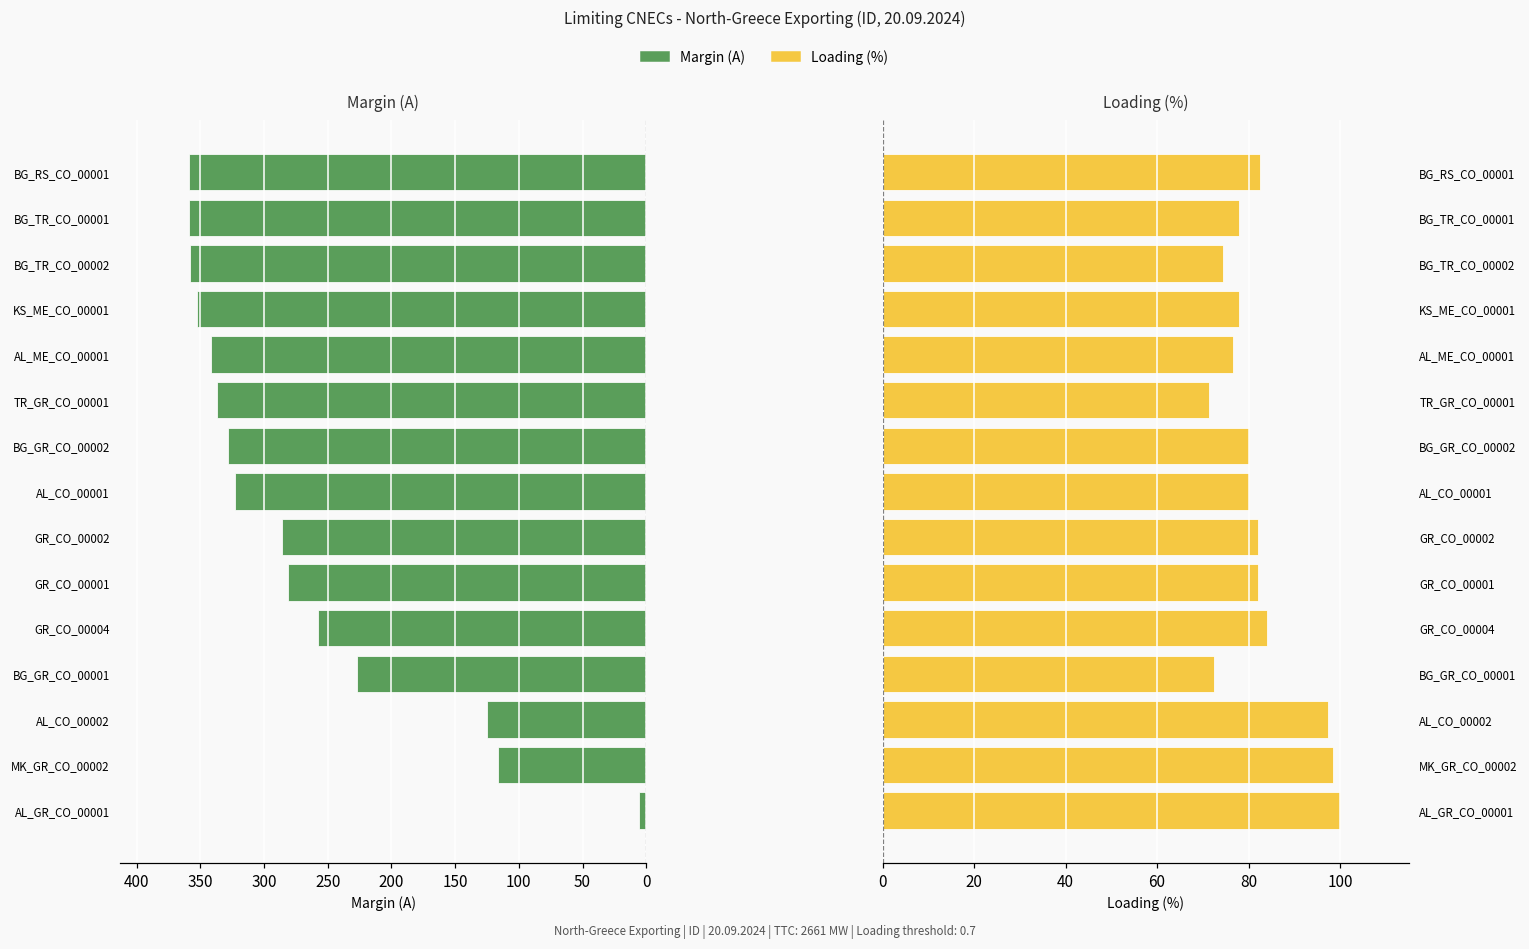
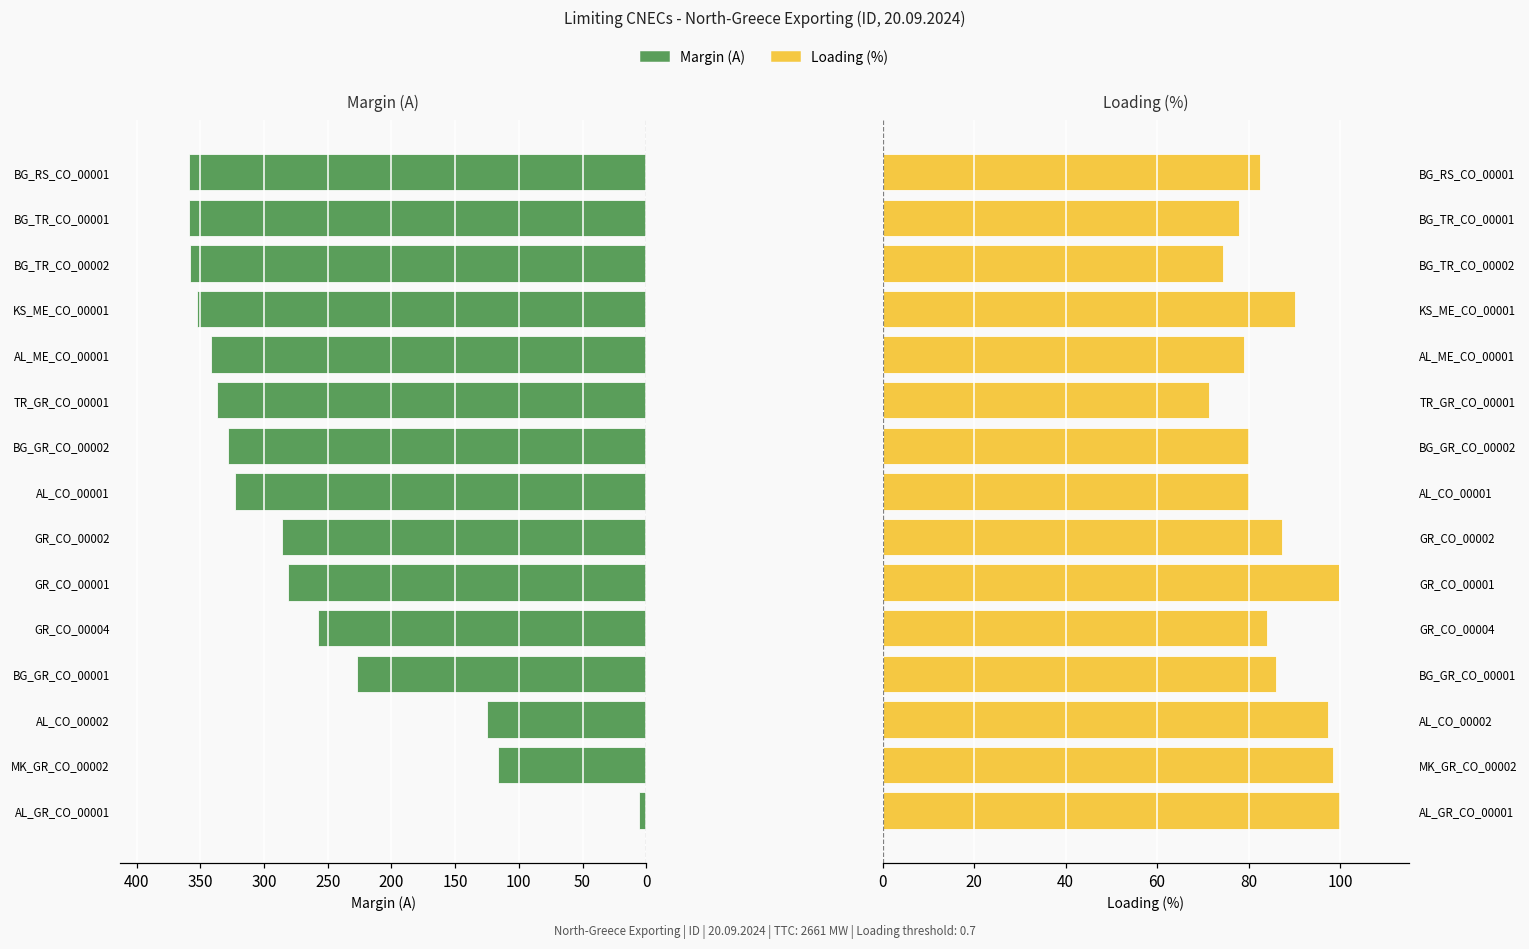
  {
    "Margin (A)": {
      "BG_RS_CO_00001": 359,
      "BG_TR_CO_00001": 359,
      "BG_TR_CO_00002": 358,
      "KS_ME_CO_00001": 353,
      "AL_ME_CO_00001": 342,
      "TR_GR_CO_00001": 337,
      "BG_GR_CO_00002": 328,
      "AL_CO_00001": 323,
      "GR_CO_00002": 286,
      "GR_CO_00001": 281,
      "GR_CO_00004": 258,
      "BG_GR_CO_00001": 227,
      "AL_CO_00002": 125,
      "MK_GR_CO_00002": 116,
      "AL_GR_CO_00001": 6
    },
    "Loading (%)": {
      "BG_RS_CO_00001": 82,
      "BG_TR_CO_00001": 78,
      "BG_TR_CO_00002": 75,
-     "KS_ME_CO_00001": 78,
-     "AL_ME_CO_00001": 77,
+     "KS_ME_CO_00001": 90,
+     "AL_ME_CO_00001": 79,
      "TR_GR_CO_00001": 71,
      "BG_GR_CO_00002": 80,
      "AL_CO_00001": 80,
-     "GR_CO_00002": 82,
-     "GR_CO_00001": 82,
+     "GR_CO_00002": 87,
+     "GR_CO_00001": 100,
      "GR_CO_00004": 84,
-     "BG_GR_CO_00001": 73,
+     "BG_GR_CO_00001": 86,
      "AL_CO_00002": 97,
      "MK_GR_CO_00002": 98,
      "AL_GR_CO_00001": 100
    }
  }
